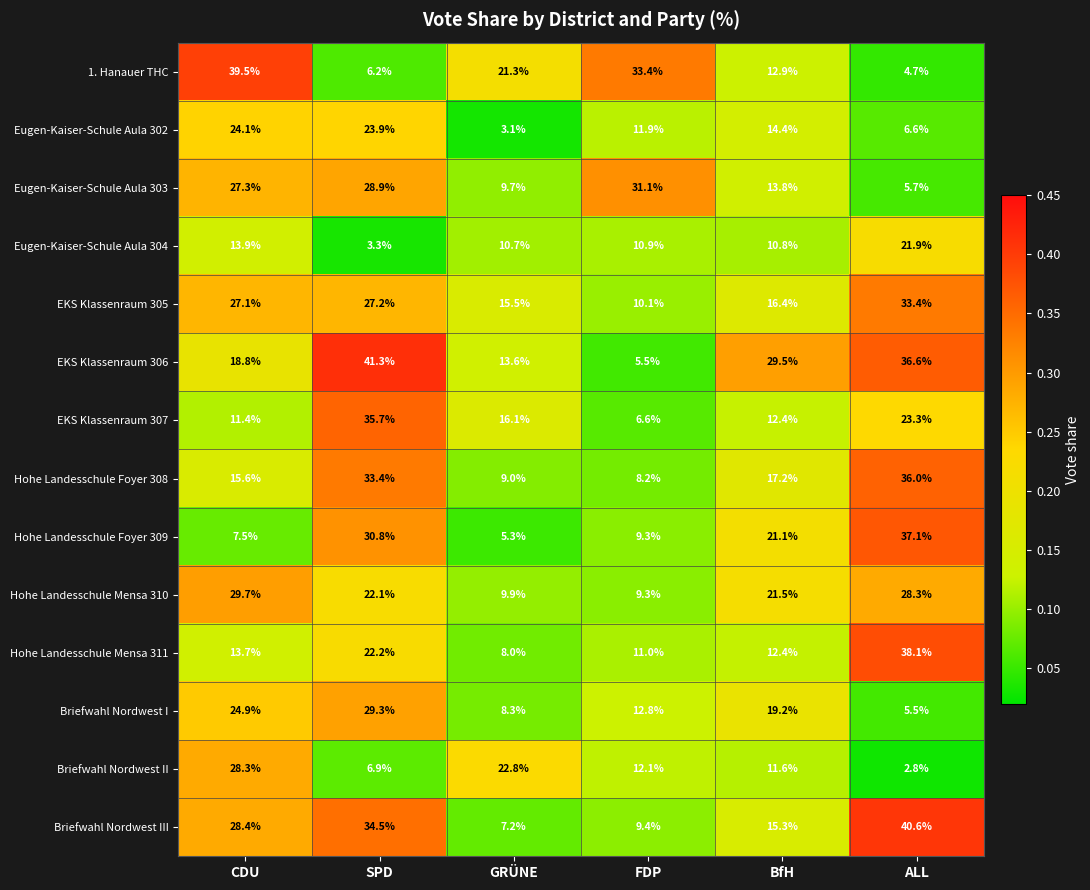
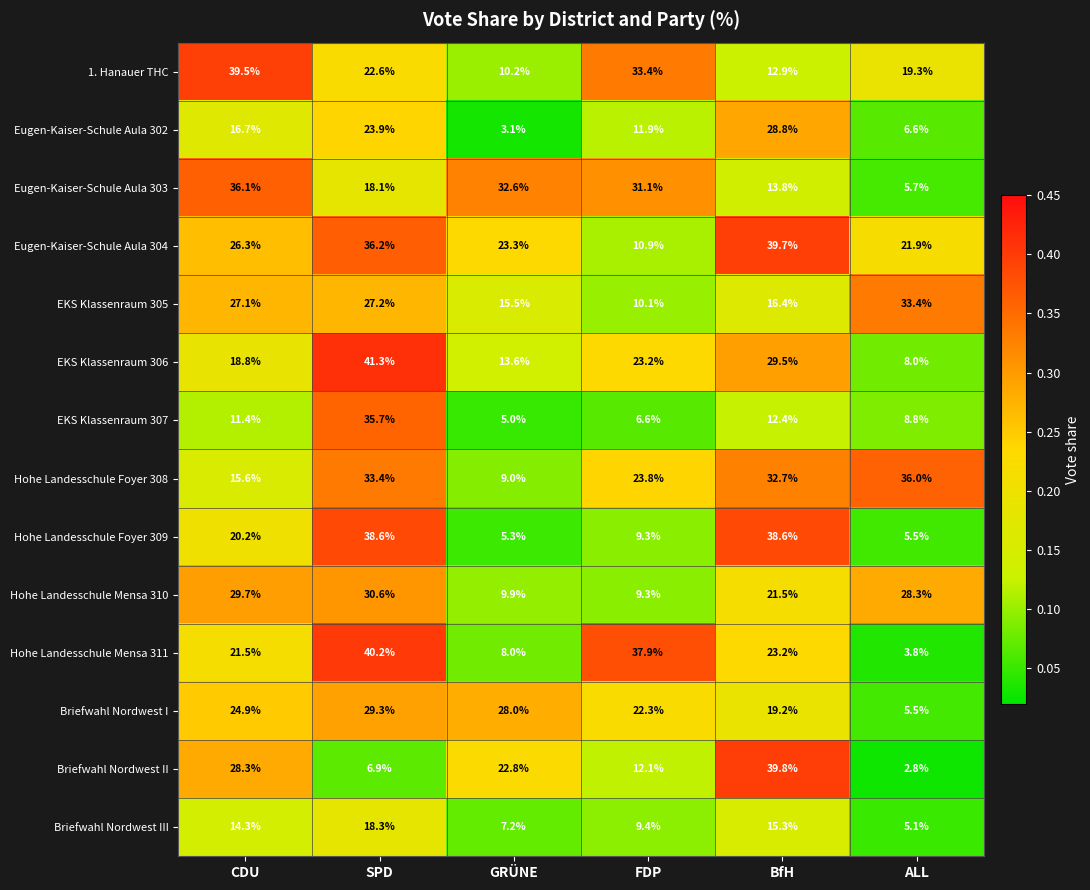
  {
    "1. Hanauer THC": {
      "CDU": "39.5%",
-     "SPD": "6.2%",
-     "GRÜNE": "21.3%",
+     "SPD": "22.6%",
+     "GRÜNE": "10.2%",
      "FDP": "33.4%",
      "BfH": "12.9%",
-     "ALL": "4.7%"
+     "ALL": "19.3%"
    },
    "Eugen-Kaiser-Schule Aula 302": {
-     "CDU": "24.1%",
+     "CDU": "16.7%",
      "SPD": "23.9%",
      "GRÜNE": "3.1%",
      "FDP": "11.9%",
-     "BfH": "14.4%",
+     "BfH": "28.8%",
      "ALL": "6.6%"
    },
    "Eugen-Kaiser-Schule Aula 303": {
-     "CDU": "27.3%",
-     "SPD": "28.9%",
-     "GRÜNE": "9.7%",
+     "CDU": "36.1%",
+     "SPD": "18.1%",
+     "GRÜNE": "32.6%",
      "FDP": "31.1%",
      "BfH": "13.8%",
      "ALL": "5.7%"
    },
    "Eugen-Kaiser-Schule Aula 304": {
-     "CDU": "13.9%",
-     "SPD": "3.3%",
-     "GRÜNE": "10.7%",
+     "CDU": "26.3%",
+     "SPD": "36.2%",
+     "GRÜNE": "23.3%",
      "FDP": "10.9%",
-     "BfH": "10.8%",
+     "BfH": "39.7%",
      "ALL": "21.9%"
    },
    "EKS Klassenraum 305": {
      "CDU": "27.1%",
      "SPD": "27.2%",
      "GRÜNE": "15.5%",
      "FDP": "10.1%",
      "BfH": "16.4%",
      "ALL": "33.4%"
    },
    "EKS Klassenraum 306": {
      "CDU": "18.8%",
      "SPD": "41.3%",
      "GRÜNE": "13.6%",
-     "FDP": "5.5%",
+     "FDP": "23.2%",
      "BfH": "29.5%",
-     "ALL": "36.6%"
+     "ALL": "8.0%"
    },
    "EKS Klassenraum 307": {
      "CDU": "11.4%",
      "SPD": "35.7%",
-     "GRÜNE": "16.1%",
+     "GRÜNE": "5.0%",
      "FDP": "6.6%",
      "BfH": "12.4%",
-     "ALL": "23.3%"
+     "ALL": "8.8%"
    },
    "Hohe Landesschule Foyer 308": {
      "CDU": "15.6%",
      "SPD": "33.4%",
      "GRÜNE": "9.0%",
-     "FDP": "8.2%",
-     "BfH": "17.2%",
+     "FDP": "23.8%",
+     "BfH": "32.7%",
      "ALL": "36.0%"
    },
    "Hohe Landesschule Foyer 309": {
-     "CDU": "7.5%",
-     "SPD": "30.8%",
+     "CDU": "20.2%",
+     "SPD": "38.6%",
      "GRÜNE": "5.3%",
      "FDP": "9.3%",
-     "BfH": "21.1%",
-     "ALL": "37.1%"
+     "BfH": "38.6%",
+     "ALL": "5.5%"
    },
    "Hohe Landesschule Mensa 310": {
      "CDU": "29.7%",
-     "SPD": "22.1%",
+     "SPD": "30.6%",
      "GRÜNE": "9.9%",
      "FDP": "9.3%",
      "BfH": "21.5%",
      "ALL": "28.3%"
    },
    "Hohe Landesschule Mensa 311": {
-     "CDU": "13.7%",
-     "SPD": "22.2%",
+     "CDU": "21.5%",
+     "SPD": "40.2%",
      "GRÜNE": "8.0%",
-     "FDP": "11.0%",
-     "BfH": "12.4%",
-     "ALL": "38.1%"
+     "FDP": "37.9%",
+     "BfH": "23.2%",
+     "ALL": "3.8%"
    },
    "Briefwahl Nordwest I": {
      "CDU": "24.9%",
      "SPD": "29.3%",
-     "GRÜNE": "8.3%",
-     "FDP": "12.8%",
+     "GRÜNE": "28.0%",
+     "FDP": "22.3%",
      "BfH": "19.2%",
      "ALL": "5.5%"
    },
    "Briefwahl Nordwest II": {
      "CDU": "28.3%",
      "SPD": "6.9%",
      "GRÜNE": "22.8%",
      "FDP": "12.1%",
-     "BfH": "11.6%",
+     "BfH": "39.8%",
      "ALL": "2.8%"
    },
    "Briefwahl Nordwest III": {
-     "CDU": "28.4%",
-     "SPD": "34.5%",
+     "CDU": "14.3%",
+     "SPD": "18.3%",
      "GRÜNE": "7.2%",
      "FDP": "9.4%",
      "BfH": "15.3%",
-     "ALL": "40.6%"
+     "ALL": "5.1%"
    }
  }
